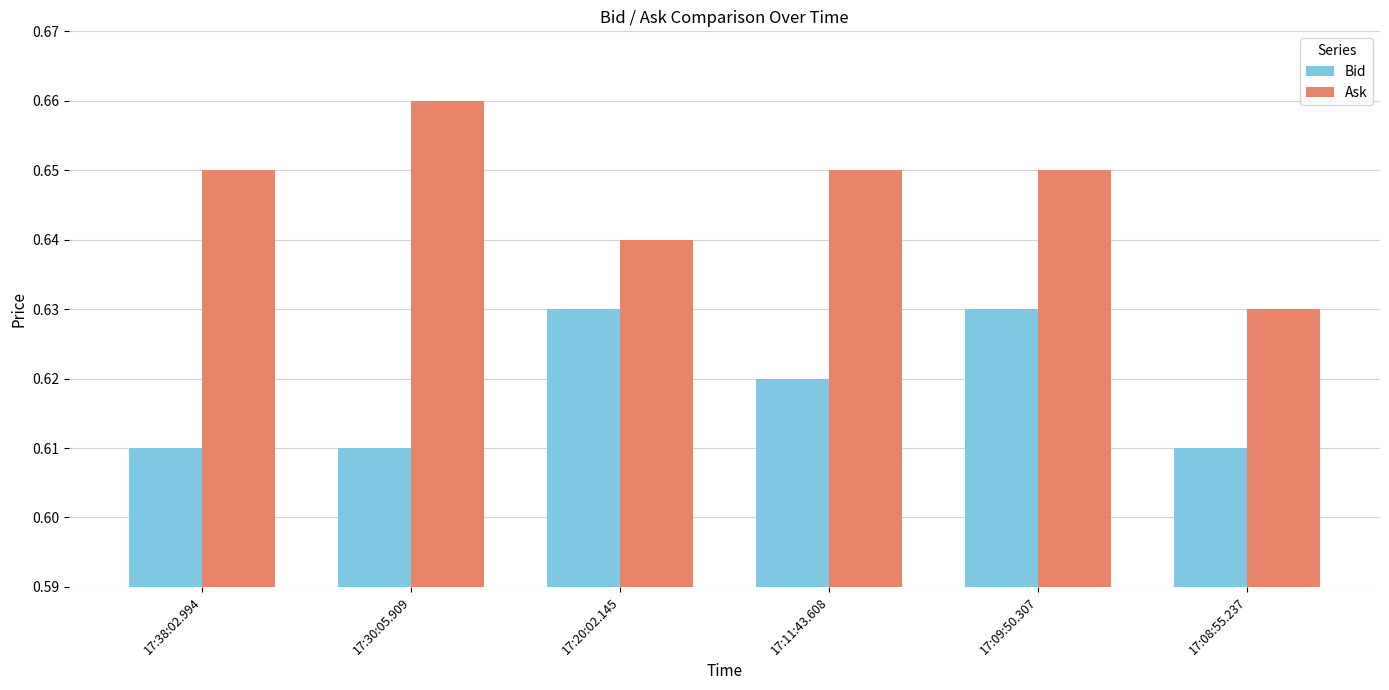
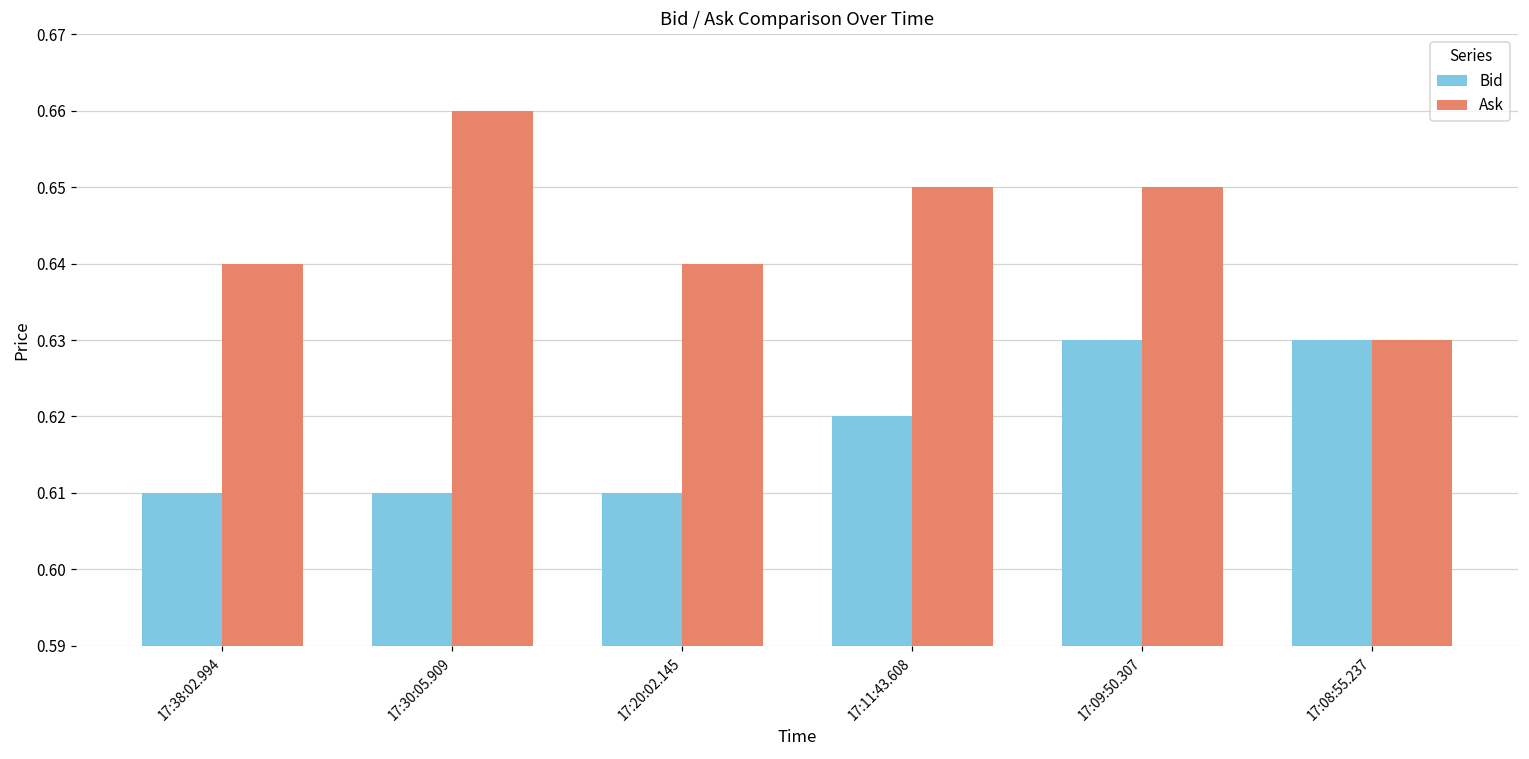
  {
    "Bid": {
      "17:38:02.994": 0.61,
      "17:30:05.909": 0.61,
-     "17:20:02.145": 0.63,
+     "17:20:02.145": 0.61,
      "17:11:43.608": 0.62,
      "17:09:50.307": 0.63,
-     "17:08:55.237": 0.61
+     "17:08:55.237": 0.63
    },
    "Ask": {
-     "17:38:02.994": 0.65,
+     "17:38:02.994": 0.64,
      "17:30:05.909": 0.66,
      "17:20:02.145": 0.64,
      "17:11:43.608": 0.65,
      "17:09:50.307": 0.65,
      "17:08:55.237": 0.63
    }
  }
